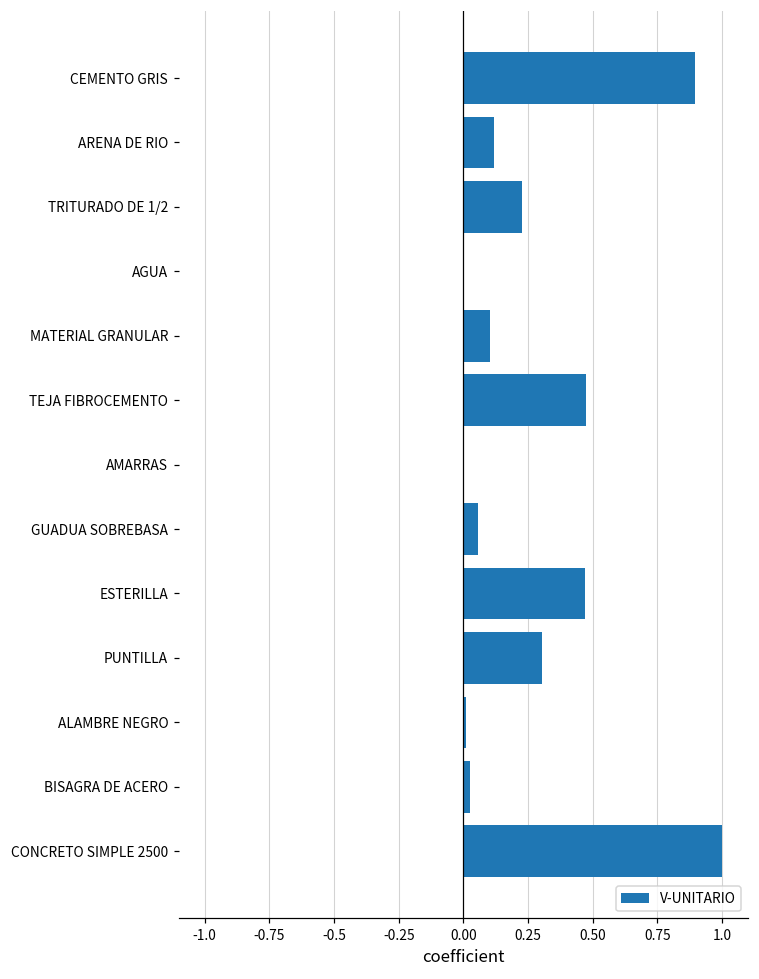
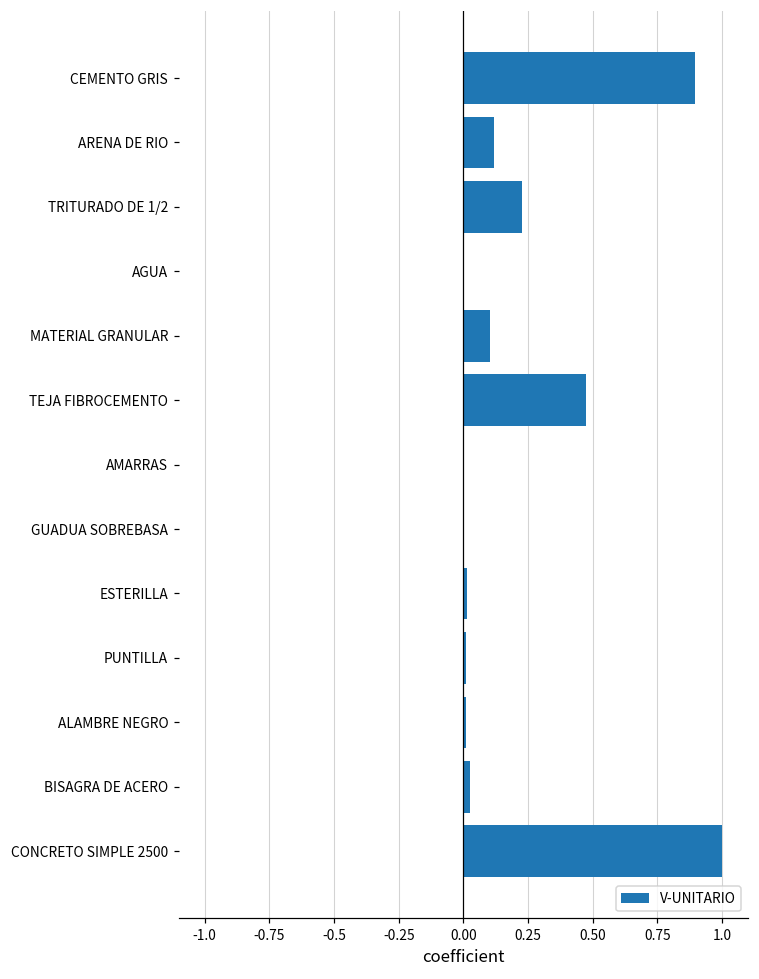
  {
    "CEMENTO GRIS": 0.90,
    "ARENA DE RIO": 0.12,
    "TRITURADO DE 1/2": 0.22,
    "MATERIAL GRANULAR": 0.10,
    "TEJA FIBROCEMENTO": 0.47,
-   "GUADUA SOBREBASA": 0.06,
-   "ESTERILLA": 0.47,
-   "PUNTILLA": 0.30,
+   "GUADUA SOBREBASA": 0.00,
+   "ESTERILLA": 0.01,
+   "PUNTILLA": 0.01,
    "ALAMBRE NEGRO": 0.01,
    "BISAGRA DE ACERO": 0.02,
    "CONCRETO SIMPLE 2500": 1.00
  }
